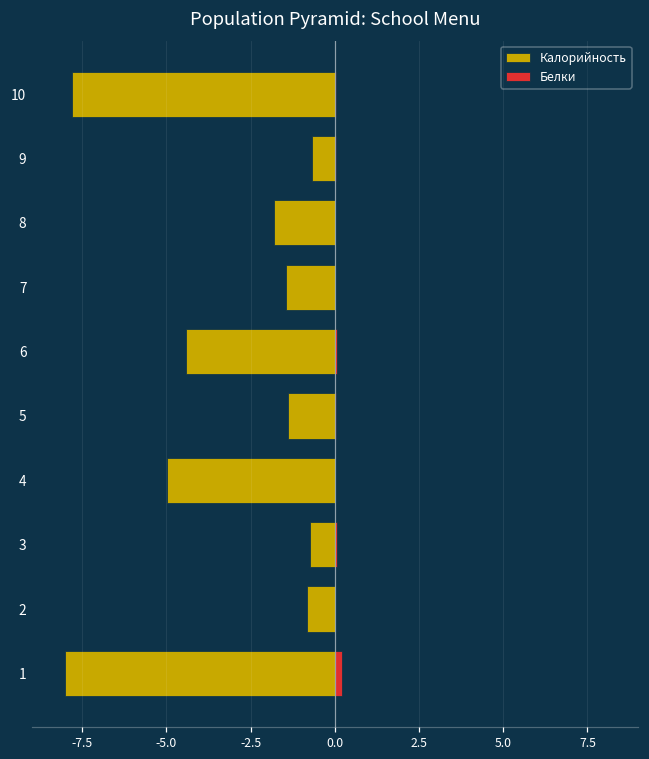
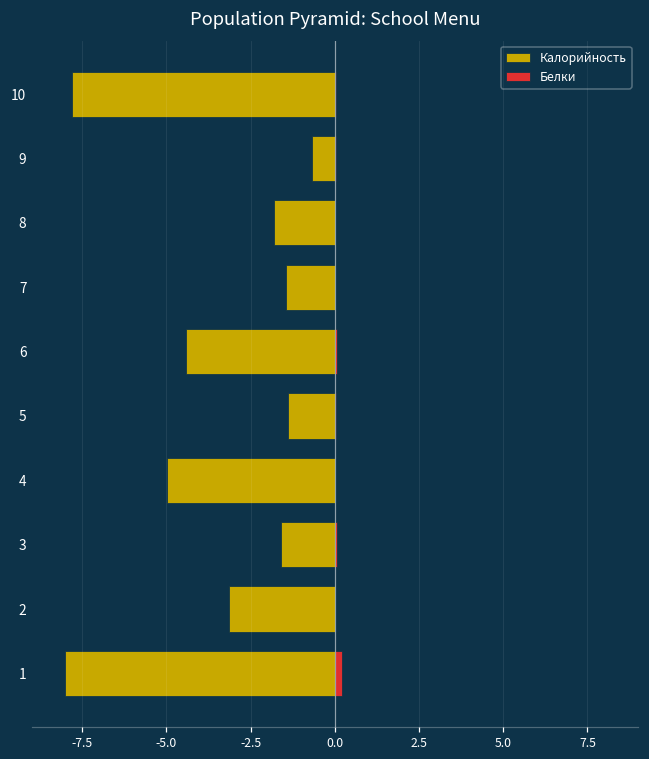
  {
    "Калорийность": {
      "10": -7.8,
      "9": -0.7,
      "8": -1.8,
      "7": -1.4,
      "6": -4.4,
      "5": -1.4,
      "4": -5.0,
-     "3": -0.7,
-     "2": -0.8,
+     "3": -1.6,
+     "2": -3.1,
      "1": -8.0
    },
    "Белки": {
      "7": 0.0,
      "1": 0.2
    }
  }
